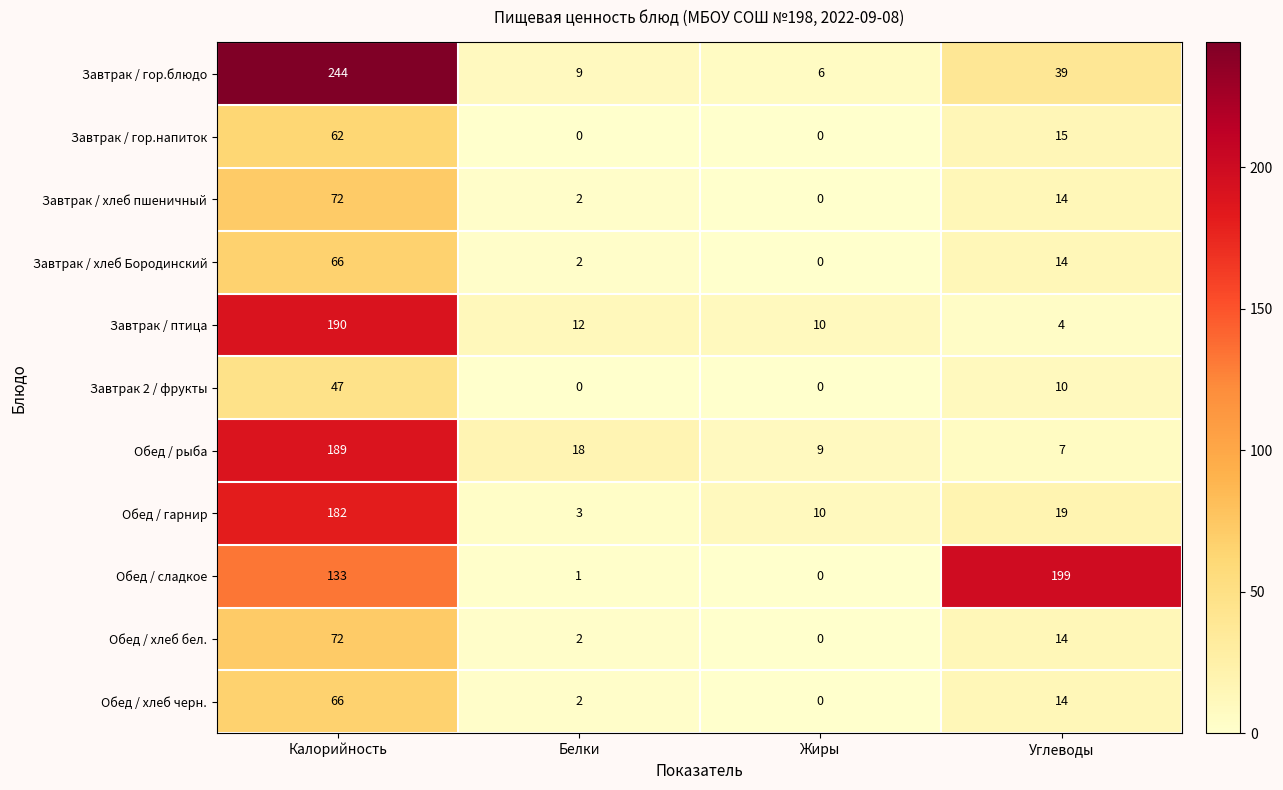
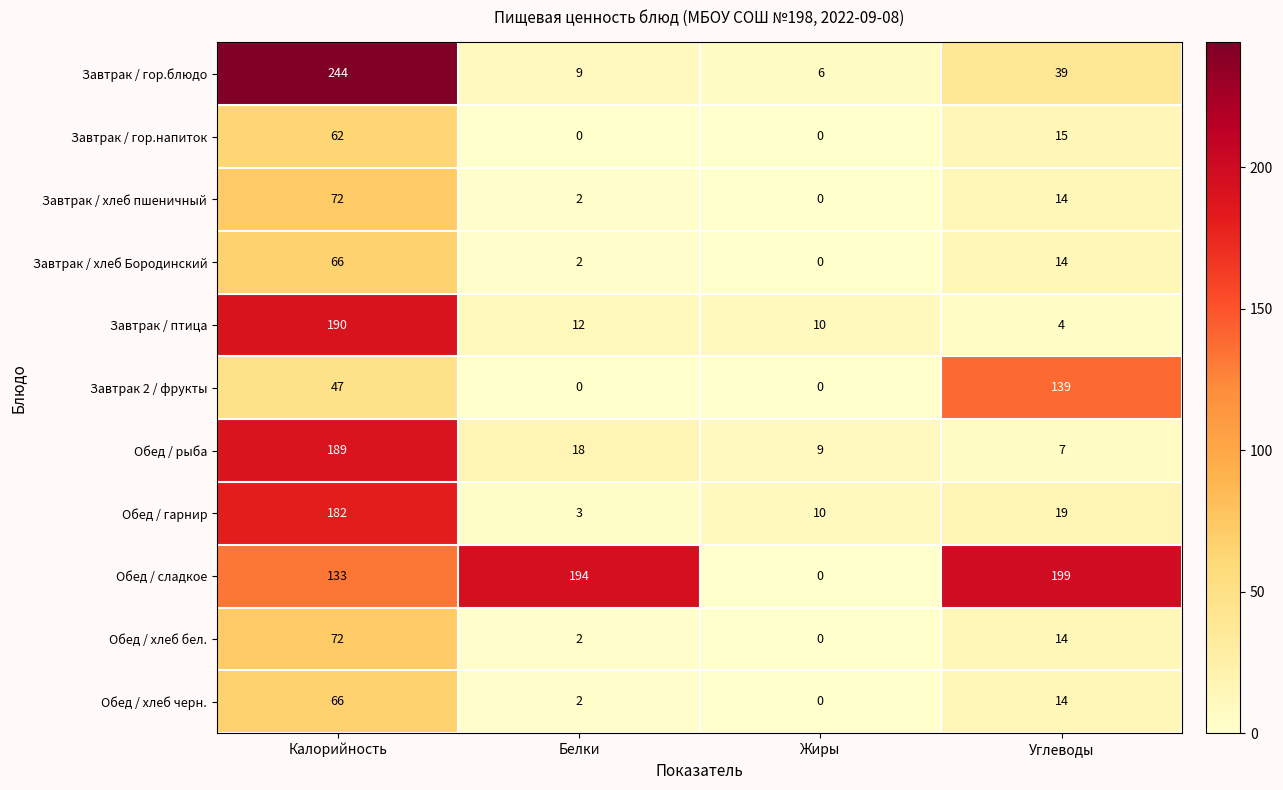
  {
    "Завтрак / гор.блюдо": {
      "Калорийность": 244,
      "Белки": 9,
      "Жиры": 6,
      "Углеводы": 39
    },
    "Завтрак / гор.напиток": {
      "Калорийность": 62,
      "Белки": 0,
      "Жиры": 0,
      "Углеводы": 15
    },
    "Завтрак / хлеб пшеничный": {
      "Калорийность": 72,
      "Белки": 2,
      "Жиры": 0,
      "Углеводы": 14
    },
    "Завтрак / хлеб Бородинский": {
      "Калорийность": 66,
      "Белки": 2,
      "Жиры": 0,
      "Углеводы": 14
    },
    "Завтрак / птица": {
      "Калорийность": 190,
      "Белки": 12,
      "Жиры": 10,
      "Углеводы": 4
    },
    "Завтрак 2 / фрукты": {
      "Калорийность": 47,
      "Белки": 0,
      "Жиры": 0,
-     "Углеводы": 10
+     "Углеводы": 139
    },
    "Обед / рыба": {
      "Калорийность": 189,
      "Белки": 18,
      "Жиры": 9,
      "Углеводы": 7
    },
    "Обед / гарнир": {
      "Калорийность": 182,
      "Белки": 3,
      "Жиры": 10,
      "Углеводы": 19
    },
    "Обед / сладкое": {
      "Калорийность": 133,
-     "Белки": 1,
+     "Белки": 194,
      "Жиры": 0,
      "Углеводы": 199
    },
    "Обед / хлеб бел.": {
      "Калорийность": 72,
      "Белки": 2,
      "Жиры": 0,
      "Углеводы": 14
    },
    "Обед / хлеб черн.": {
      "Калорийность": 66,
      "Белки": 2,
      "Жиры": 0,
      "Углеводы": 14
    }
  }
